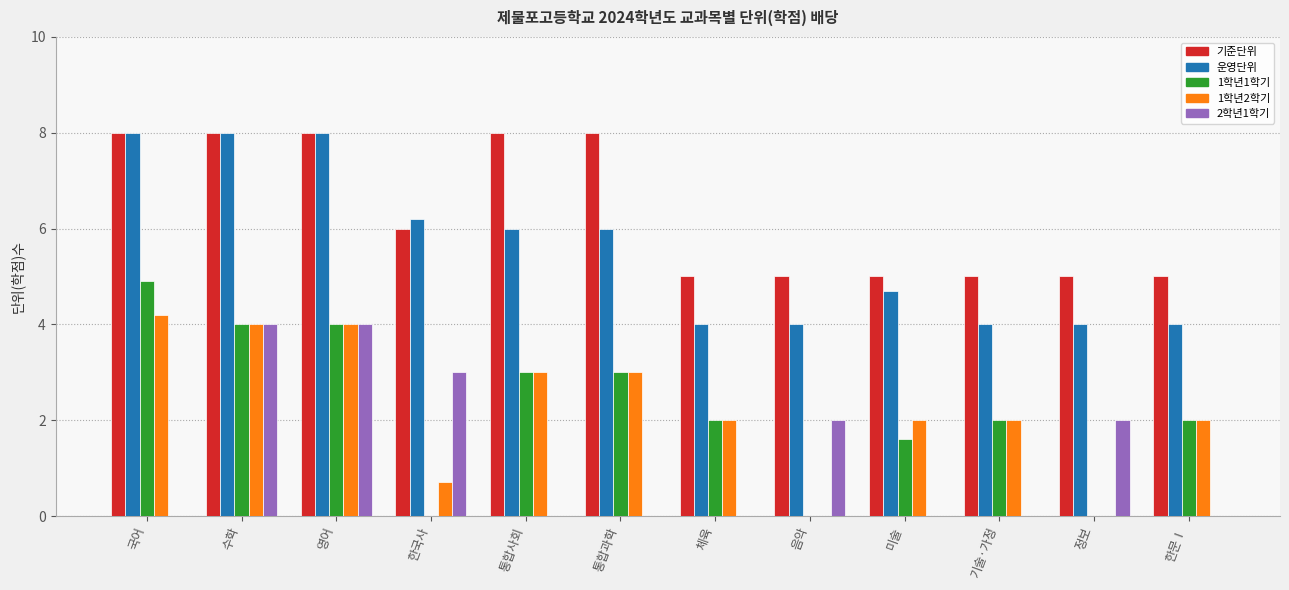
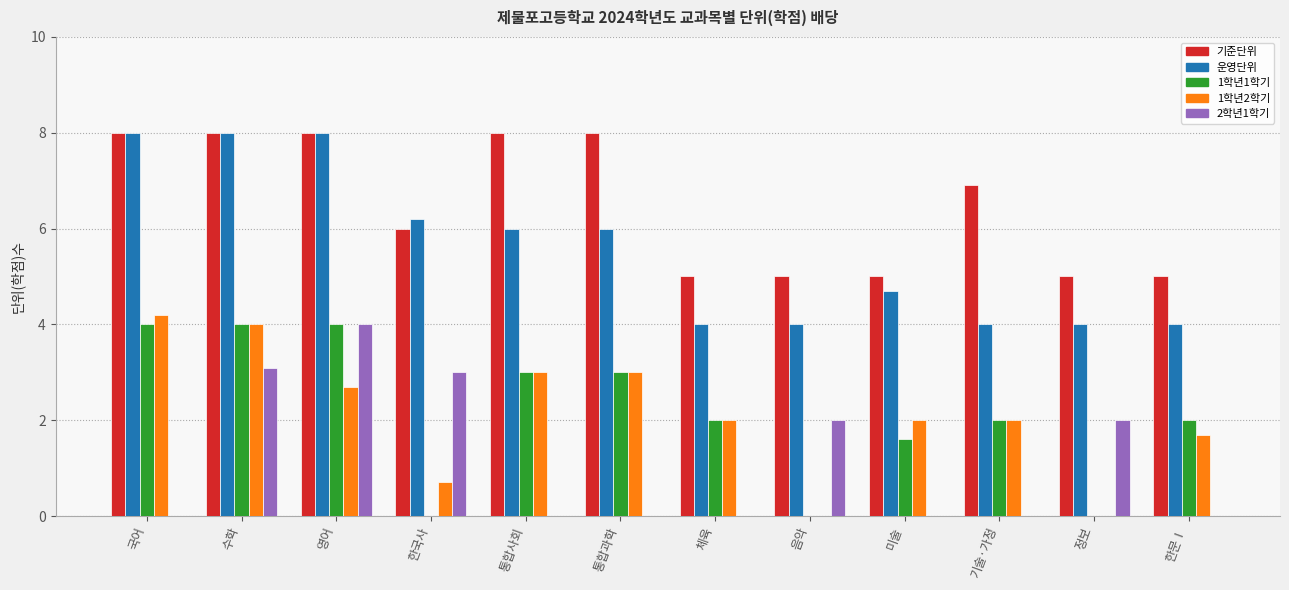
  {
    "기준단위": {
      "국어": 8.0,
      "수학": 8.0,
      "영어": 8.0,
      "한국사": 6.0,
      "통합사회": 8.0,
      "통합과학": 8.0,
      "체육": 5.0,
      "음악": 5.0,
      "미술": 5.0,
-     "기술·가정": 5.0,
+     "기술·가정": 6.9,
      "정보": 5.0,
      "한문Ⅰ": 5.0
    },
    "운영단위": {
      "국어": 8.0,
      "수학": 8.0,
      "영어": 8.0,
      "한국사": 6.2,
      "통합사회": 6.0,
      "통합과학": 6.0,
      "체육": 4.0,
      "음악": 4.0,
      "미술": 4.7,
      "기술·가정": 4.0,
      "정보": 4.0,
      "한문Ⅰ": 4.0
    },
    "1학년1학기": {
-     "국어": 4.9,
+     "국어": 4.0,
      "수학": 4.0,
      "영어": 4.0,
      "한국사": 0.0,
      "통합사회": 3.0,
      "통합과학": 3.0,
      "체육": 2.0,
      "음악": 0.0,
      "미술": 1.6,
      "기술·가정": 2.0,
      "정보": 0.0,
      "한문Ⅰ": 2.0
    },
    "1학년2학기": {
      "국어": 4.2,
      "수학": 4.0,
-     "영어": 4.0,
+     "영어": 2.7,
      "한국사": 0.7,
      "통합사회": 3.0,
      "통합과학": 3.0,
      "체육": 2.0,
      "음악": 0.0,
      "미술": 2.0,
      "기술·가정": 2.0,
      "정보": 0.0,
-     "한문Ⅰ": 2.0
+     "한문Ⅰ": 1.7
    },
    "2학년1학기": {
      "국어": 0.0,
-     "수학": 4.0,
+     "수학": 3.1,
      "영어": 4.0,
      "한국사": 3.0,
      "통합사회": 0.0,
      "통합과학": 0.0,
      "체육": 0.0,
      "음악": 2.0,
      "미술": 0.0,
      "기술·가정": 0.0,
      "정보": 2.0,
      "한문Ⅰ": 0.0
    }
  }
